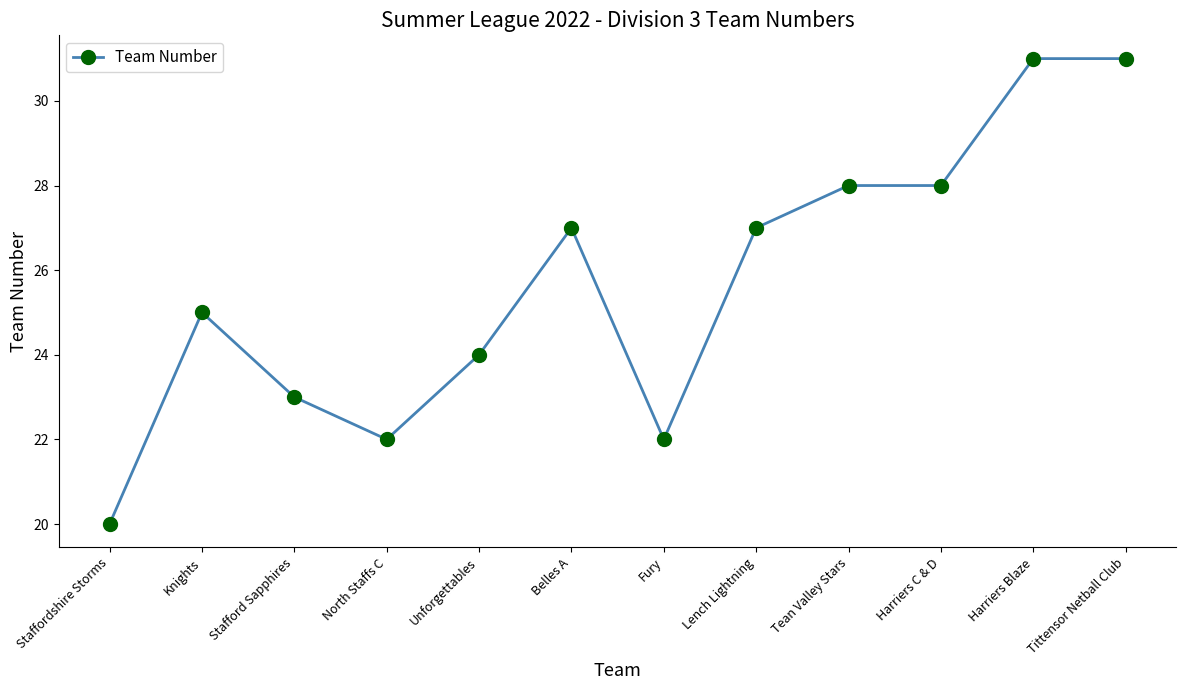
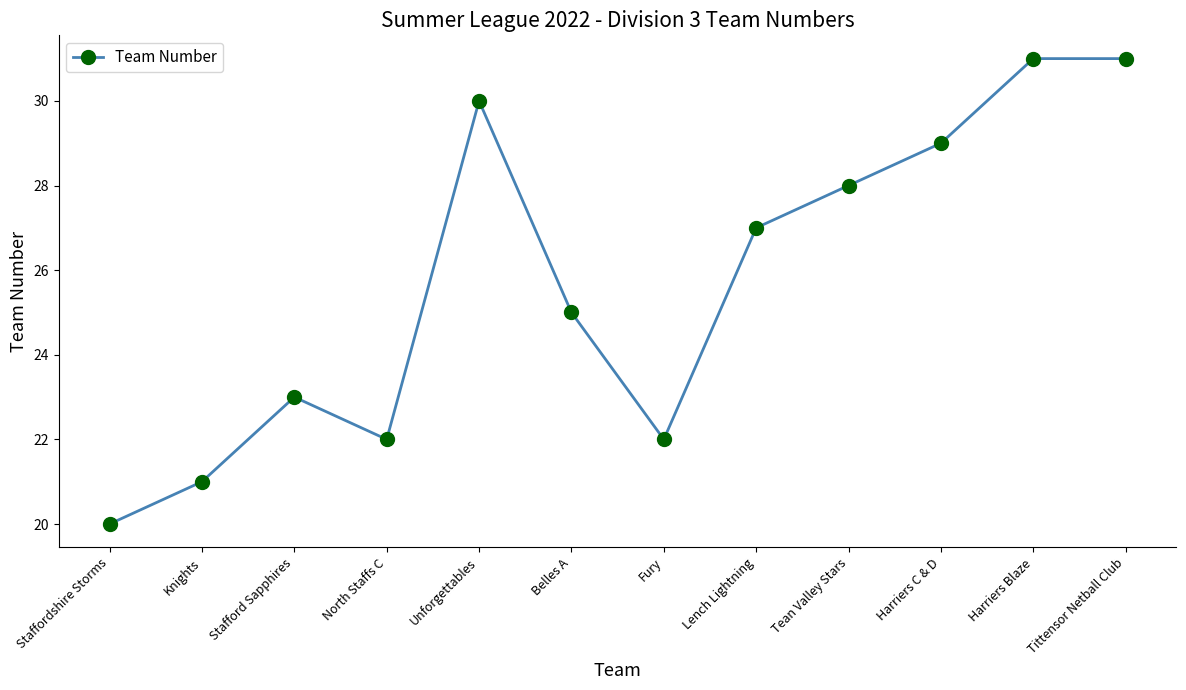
  {
    "Staffordshire Storms": 20,
-   "Knights": 25,
+   "Knights": 21,
    "Stafford Sapphires": 23,
    "North Staffs C": 22,
-   "Unforgettables": 24,
-   "Belles A": 27,
+   "Unforgettables": 30,
+   "Belles A": 25,
    "Fury": 22,
    "Lench Lightning": 27,
    "Tean Valley Stars": 28,
-   "Harriers C & D": 28,
+   "Harriers C & D": 29,
    "Harriers Blaze": 31,
    "Tittensor Netball Club": 31
  }
